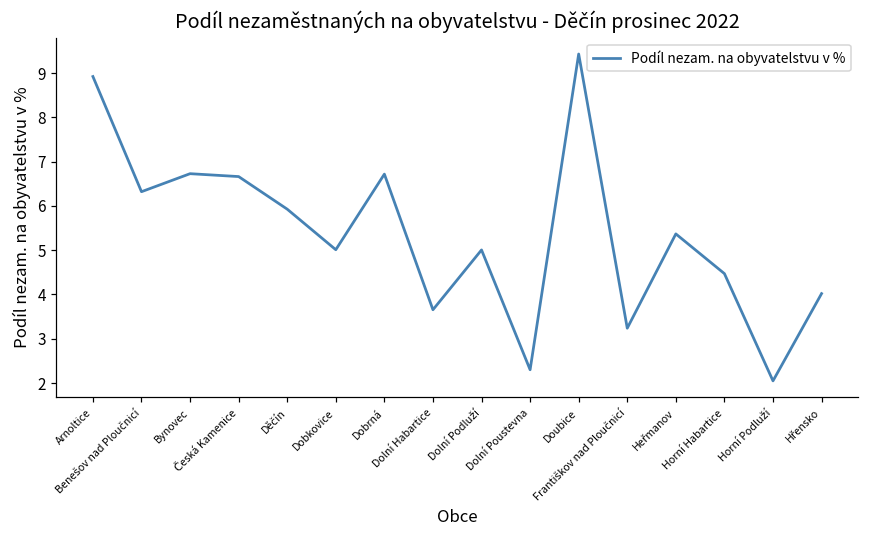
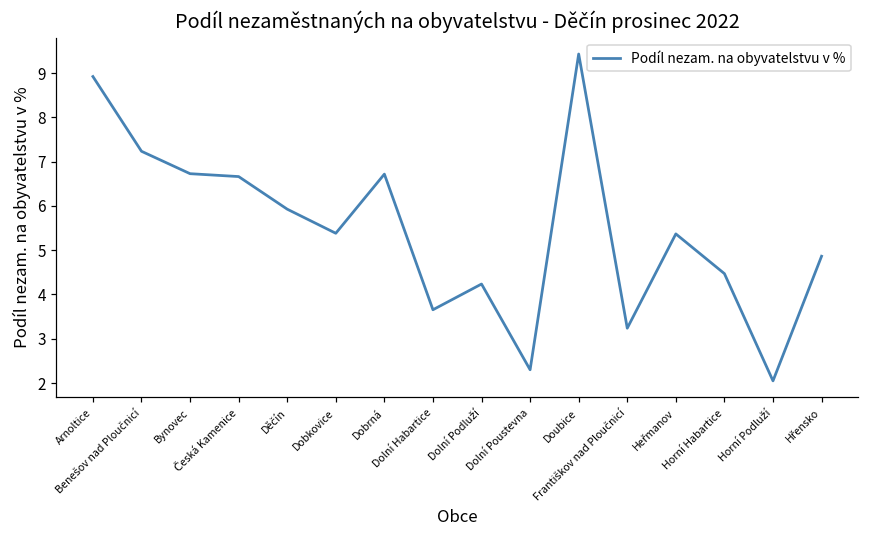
  {
    "Arnoltice": 8.9,
-   "Benešov nad Ploučnicí": 6.3,
+   "Benešov nad Ploučnicí": 7.2,
    "Bynovec": 6.7,
    "Česká Kamenice": 6.7,
    "Děčín": 5.9,
-   "Dobkovice": 5.0,
+   "Dobkovice": 5.4,
    "Dobrná": 6.7,
    "Dolní Habartice": 3.7,
-   "Dolní Podluží": 5.0,
+   "Dolní Podluží": 4.2,
    "Dolní Poustevna": 2.3,
    "Doubice": 9.4,
    "Františkov nad Ploučnicí": 3.2,
    "Heřmanov": 5.4,
    "Horní Habartice": 4.5,
    "Horní Podluží": 2.0,
-   "Hřensko": 4.0
+   "Hřensko": 4.9
  }
